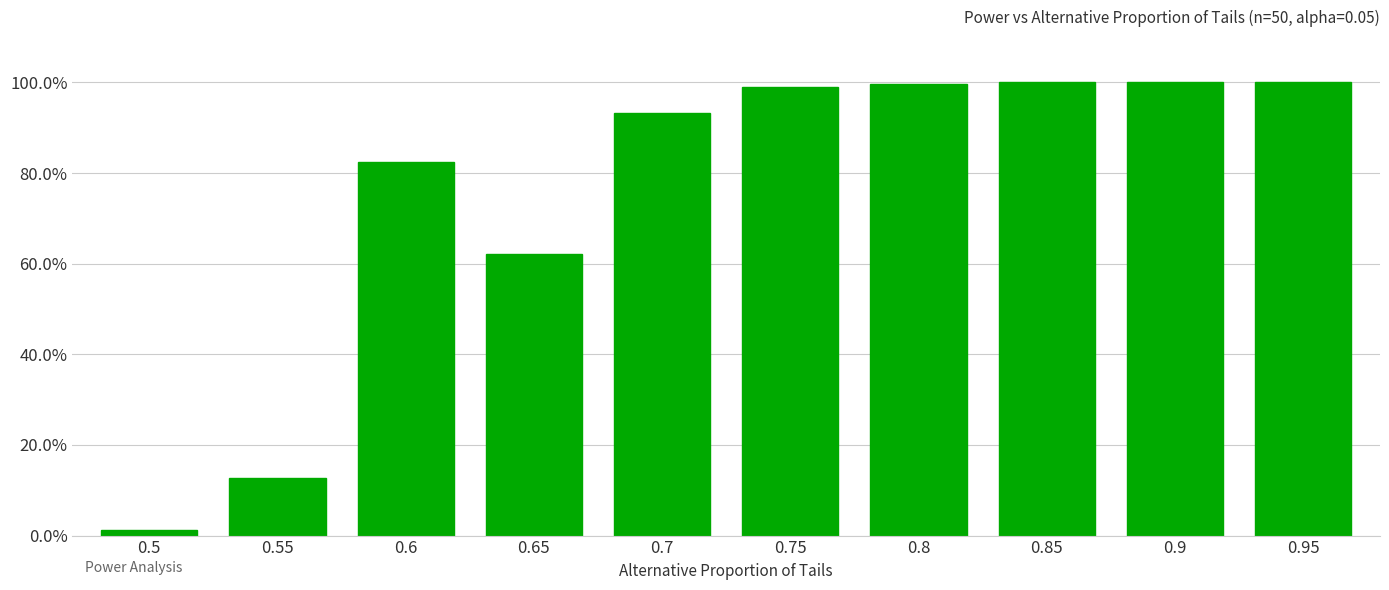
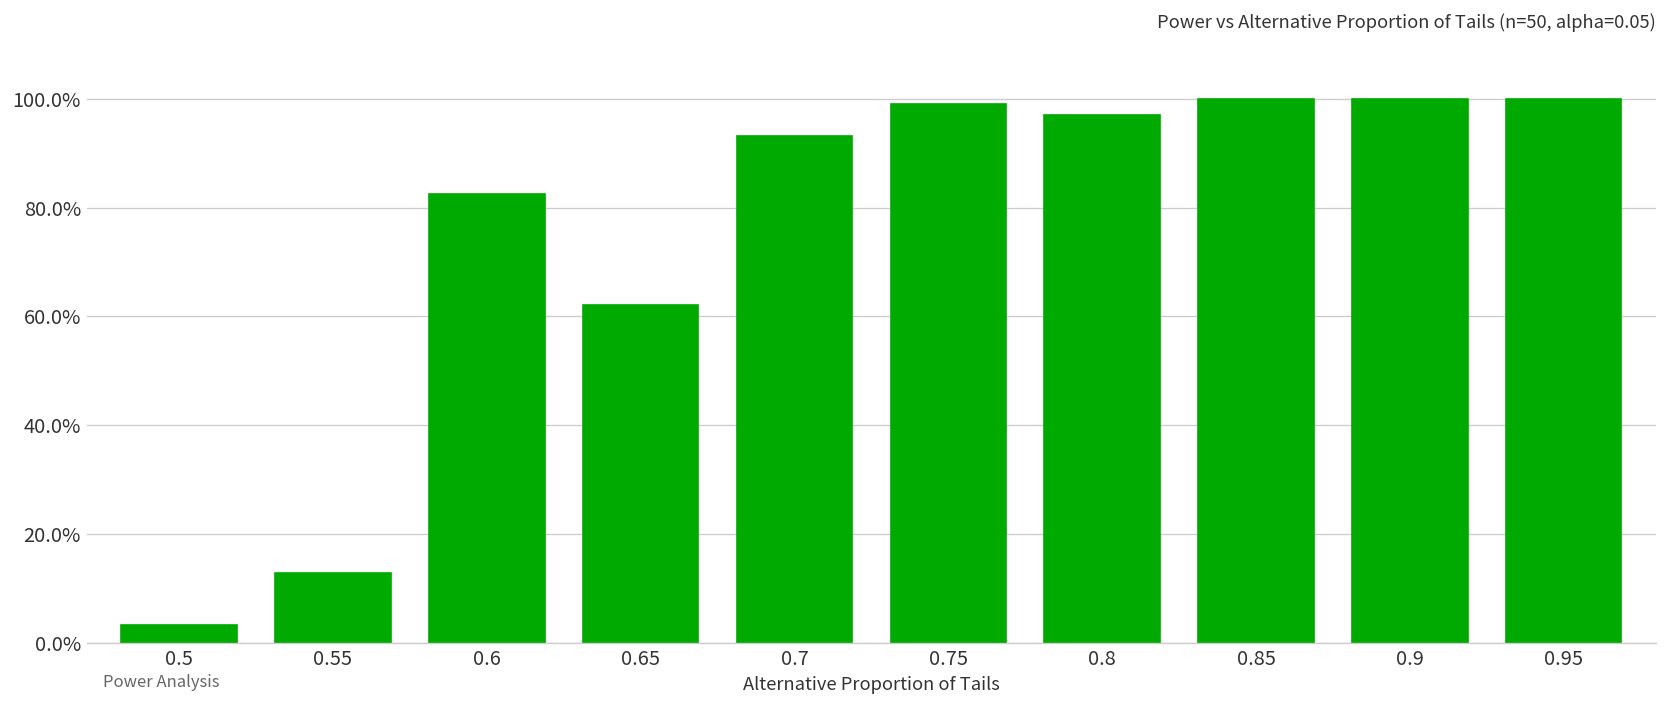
  {
-   "0.5": "1%",
+   "0.5": "3%",
    "0.55": "13%",
    "0.6": "83%",
    "0.65": "62%",
    "0.7": "93%",
    "0.75": "99%",
-   "0.8": "100%",
+   "0.8": "97%",
    "0.85": "100%",
    "0.9": "100%",
    "0.95": "100%"
  }
